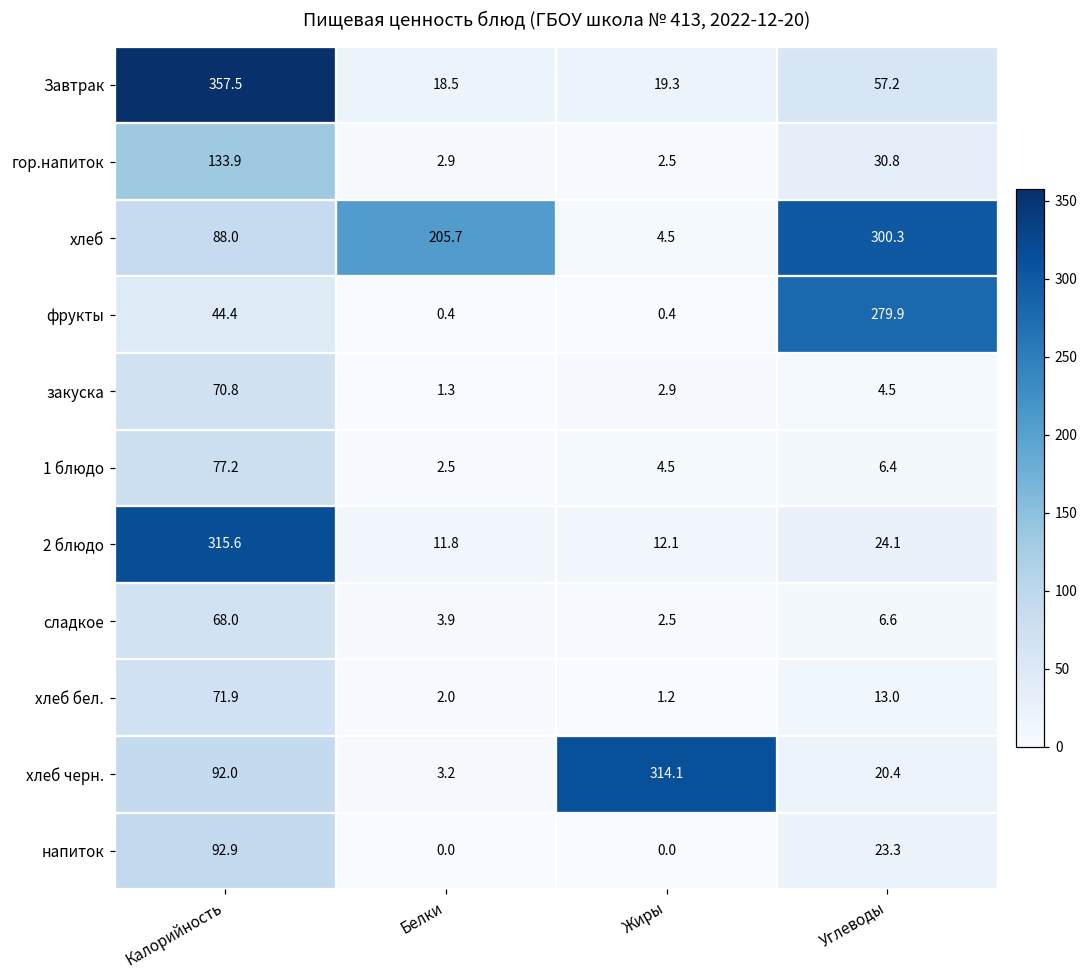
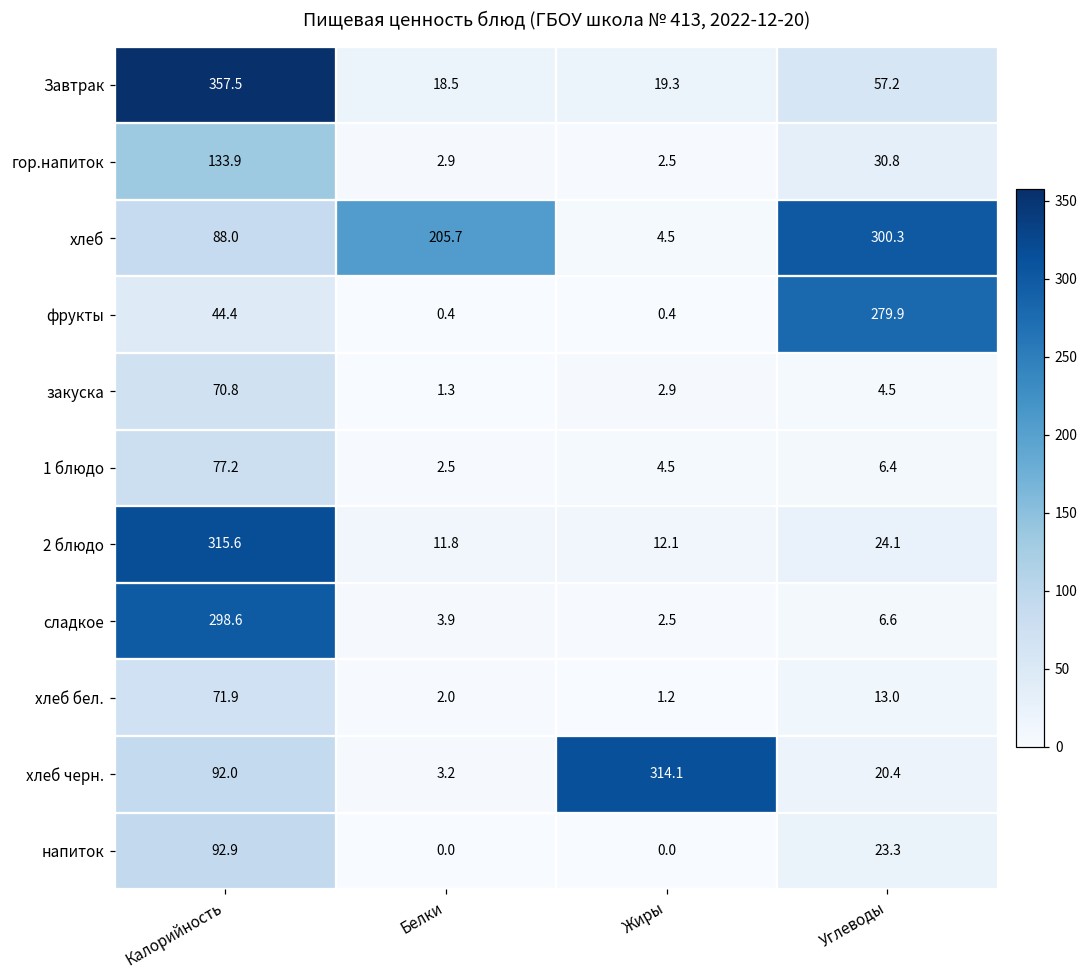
  {
    "Завтрак": {
      "Калорийность": 357.5,
      "Белки": 18.5,
      "Жиры": 19.3,
      "Углеводы": 57.2
    },
    "гор.напиток": {
      "Калорийность": 133.9,
      "Белки": 2.9,
      "Жиры": 2.5,
      "Углеводы": 30.8
    },
    "хлеб": {
      "Калорийность": 88.0,
      "Белки": 205.7,
      "Жиры": 4.5,
      "Углеводы": 300.3
    },
    "фрукты": {
      "Калорийность": 44.4,
      "Белки": 0.4,
      "Жиры": 0.4,
      "Углеводы": 279.9
    },
    "закуска": {
      "Калорийность": 70.8,
      "Белки": 1.3,
      "Жиры": 2.9,
      "Углеводы": 4.5
    },
    "1 блюдо": {
      "Калорийность": 77.2,
      "Белки": 2.5,
      "Жиры": 4.5,
      "Углеводы": 6.4
    },
    "2 блюдо": {
      "Калорийность": 315.6,
      "Белки": 11.8,
      "Жиры": 12.1,
      "Углеводы": 24.1
    },
    "сладкое": {
-     "Калорийность": 68.0,
+     "Калорийность": 298.6,
      "Белки": 3.9,
      "Жиры": 2.5,
      "Углеводы": 6.6
    },
    "хлеб бел.": {
      "Калорийность": 71.9,
      "Белки": 2.0,
      "Жиры": 1.2,
      "Углеводы": 13.0
    },
    "хлеб черн.": {
      "Калорийность": 92.0,
      "Белки": 3.2,
      "Жиры": 314.1,
      "Углеводы": 20.4
    },
    "напиток": {
      "Калорийность": 92.9,
      "Белки": 0.0,
      "Жиры": 0.0,
      "Углеводы": 23.3
    }
  }
